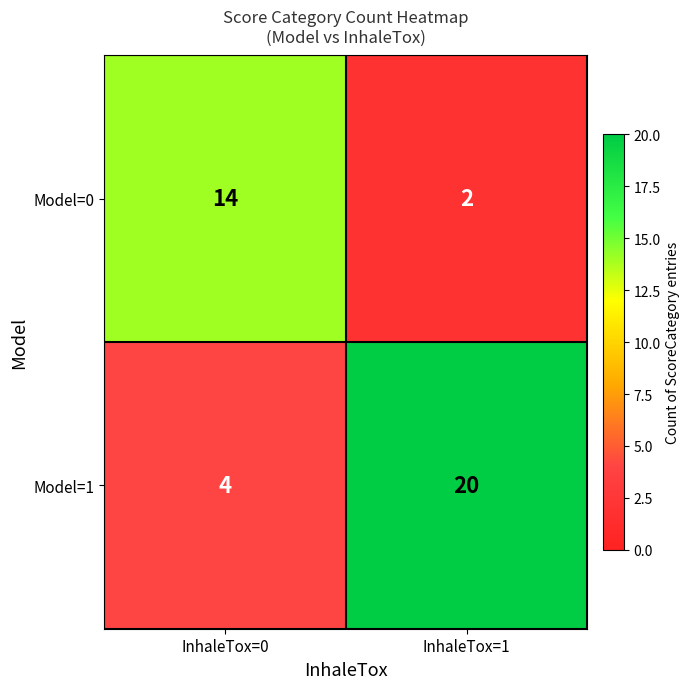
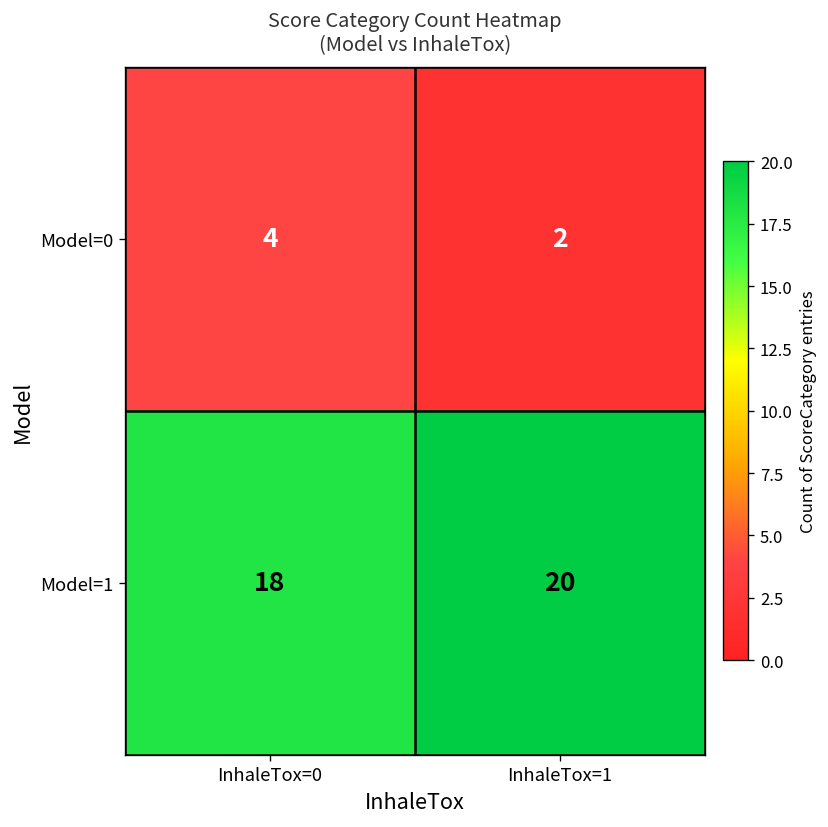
  {
    "Model=0": {
-     "InhaleTox=0": 14,
+     "InhaleTox=0": 4,
      "InhaleTox=1": 2
    },
    "Model=1": {
-     "InhaleTox=0": 4,
+     "InhaleTox=0": 18,
      "InhaleTox=1": 20
    }
  }
